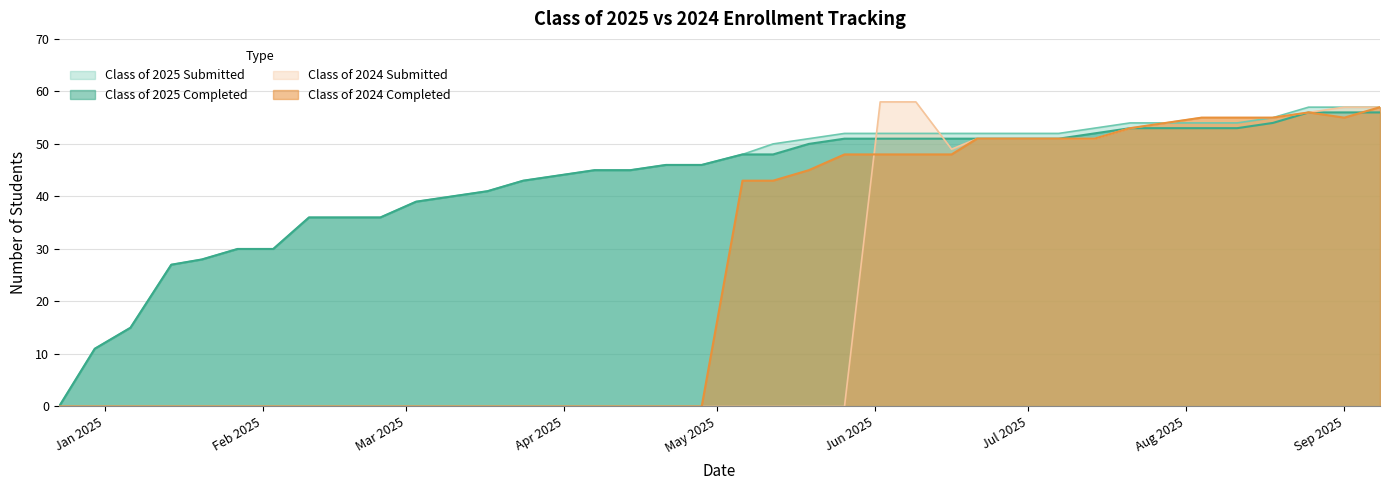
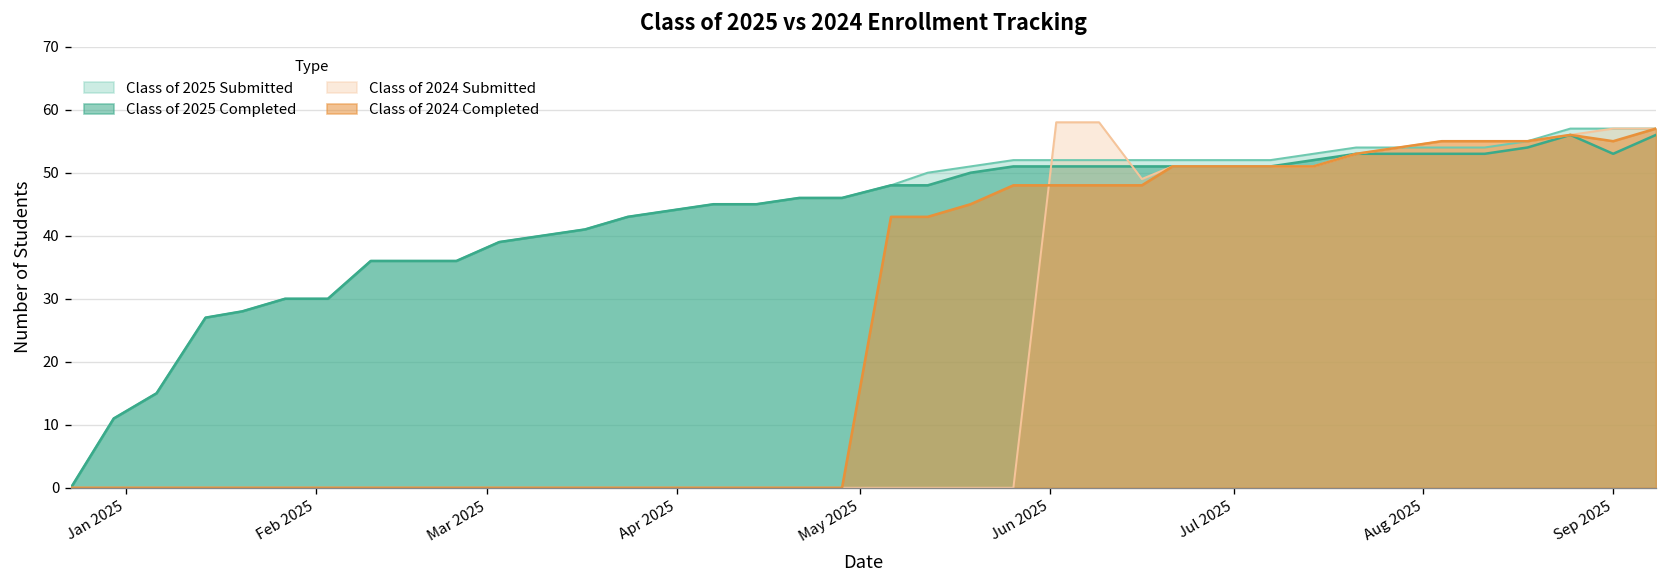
  {
    "Class of 2025 Completed": {
-     "Sep 2025": 56
+     "Sep 2025": 53
    },
    "Class of 2024 Completed": {
      "Sep 2025": 55
    }
  }
